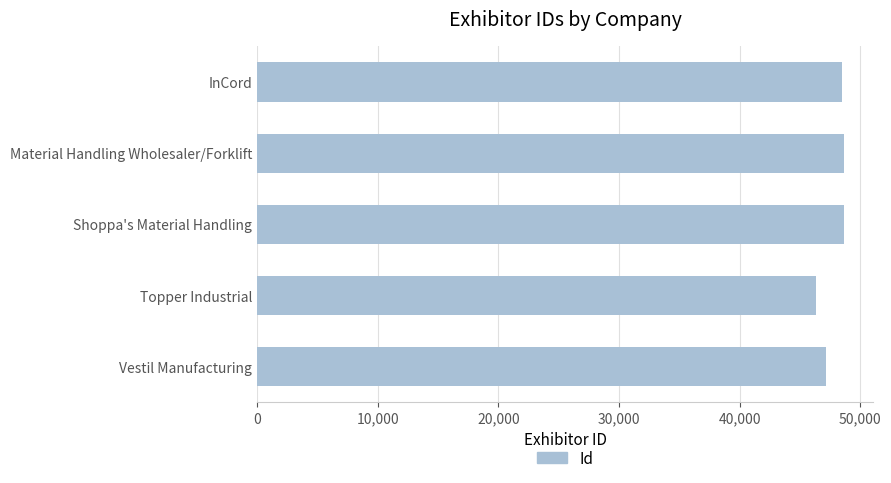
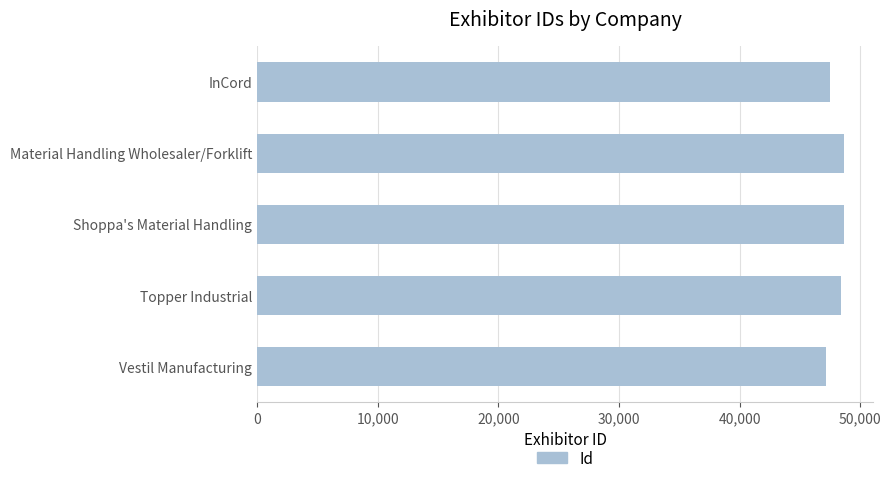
  {
-   "InCord": "48,500",
+   "InCord": "47,500",
    "Material Handling Wholesaler/Forklift": "48,600",
    "Shoppa's Material Handling": "48,600",
-   "Topper Industrial": "46,300",
+   "Topper Industrial": "48,400",
    "Vestil Manufacturing": "47,200"
  }
